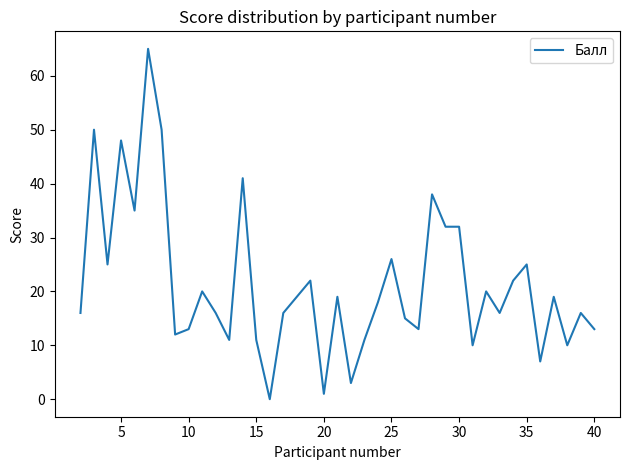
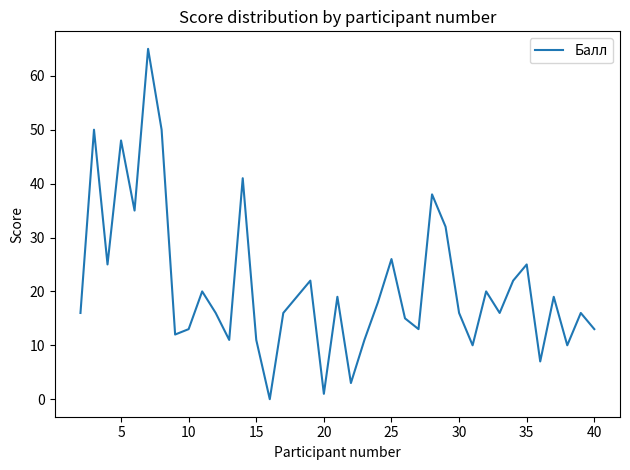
  {
    "5": 48,
    "10": 13,
    "15": 11,
    "20": 1,
    "25": 26,
-   "30": 32,
+   "30": 16,
    "35": 25,
    "40": 13
  }
